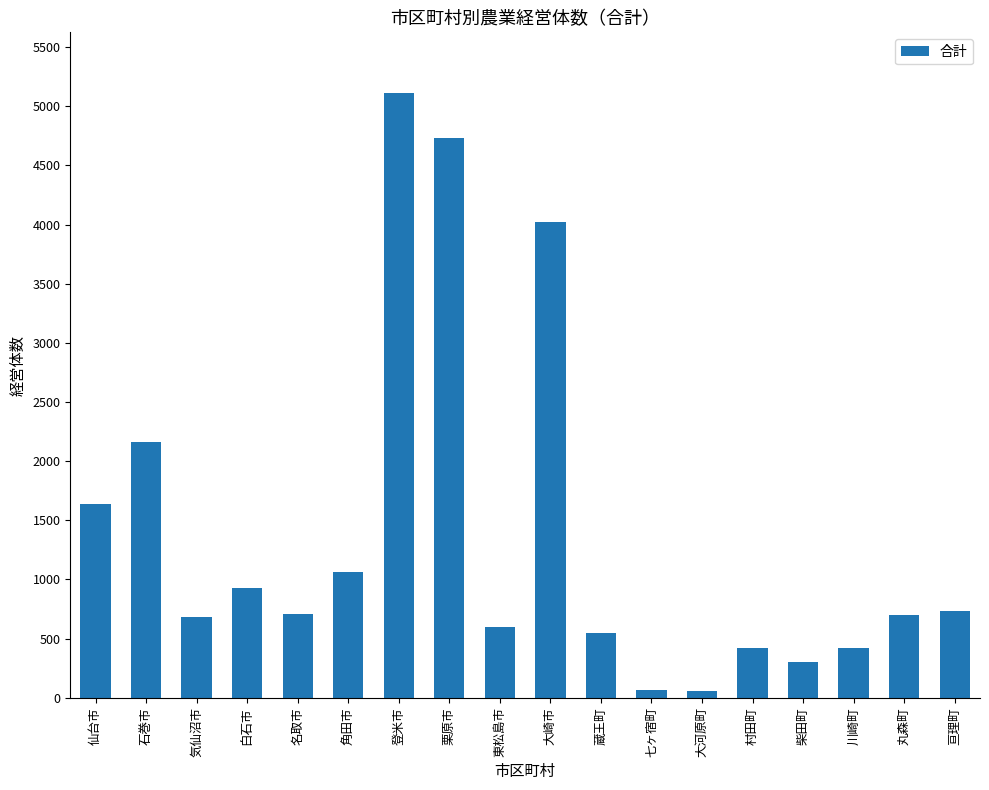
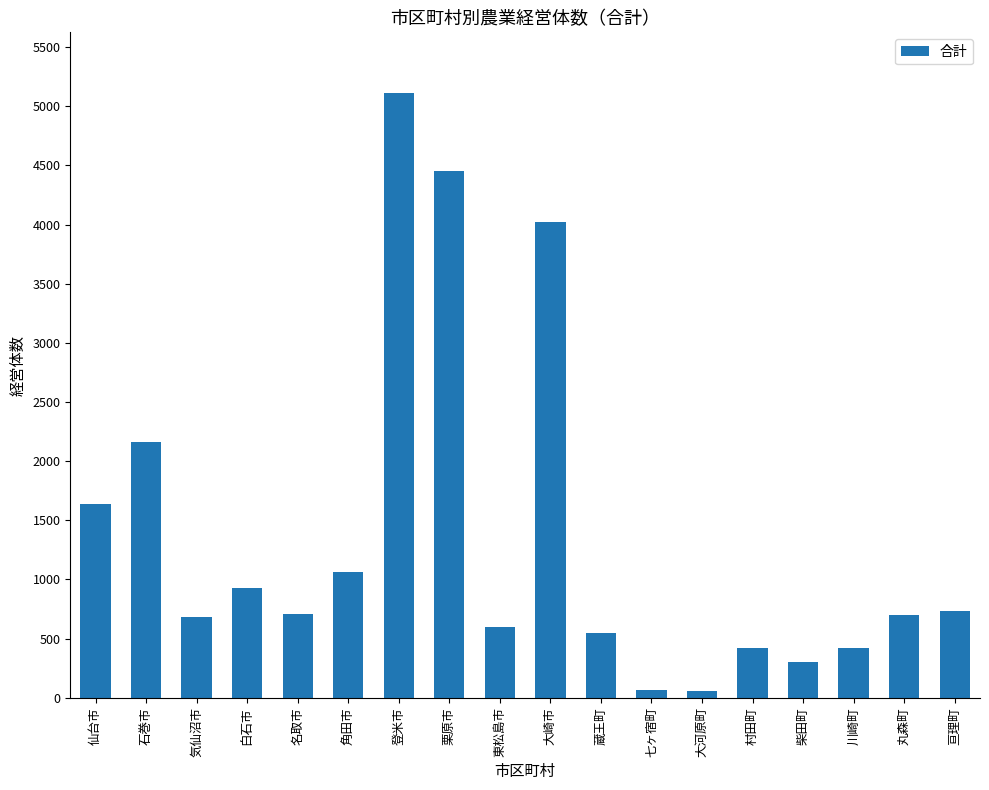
  {
    "仙台市": 1640,
    "石巻市": 2160,
    "気仙沼市": 680,
    "白石市": 930,
    "名取市": 710,
    "角田市": 1060,
    "登米市": 5110,
-   "栗原市": 4730,
+   "栗原市": 4450,
    "東松島市": 590,
    "大崎市": 4020,
    "蔵王町": 550,
    "七ヶ宿町": 70,
    "大河原町": 60,
    "村田町": 420,
    "柴田町": 300,
    "川崎町": 420,
    "丸森町": 700,
    "亘理町": 730
  }
